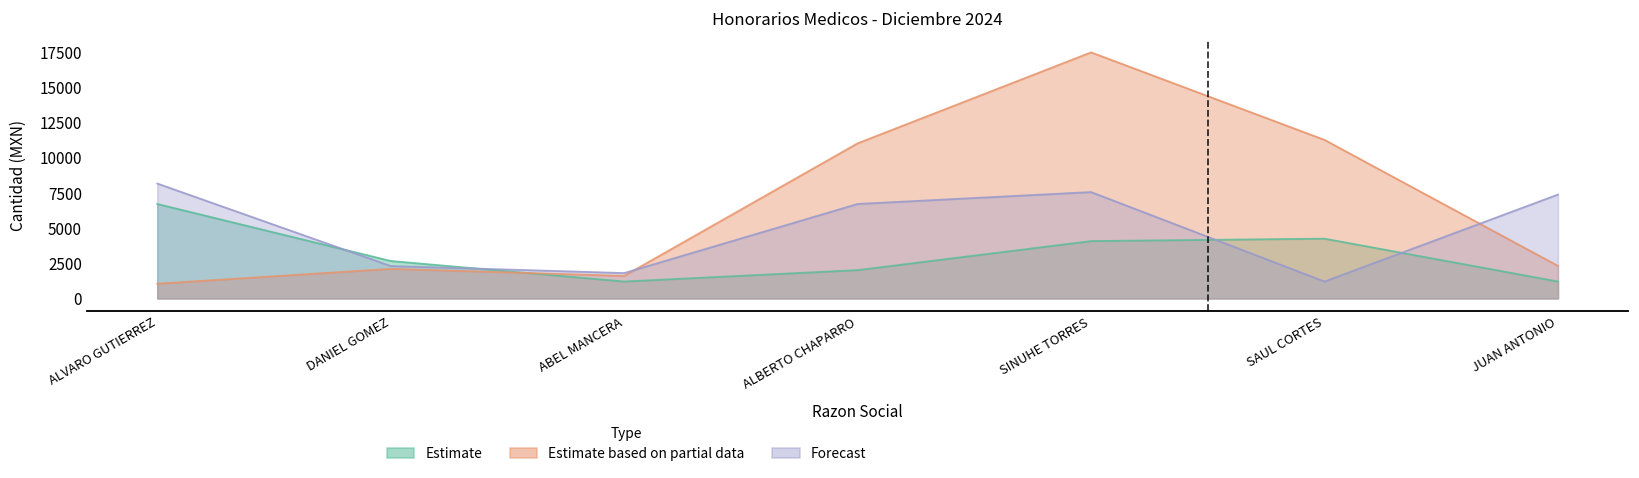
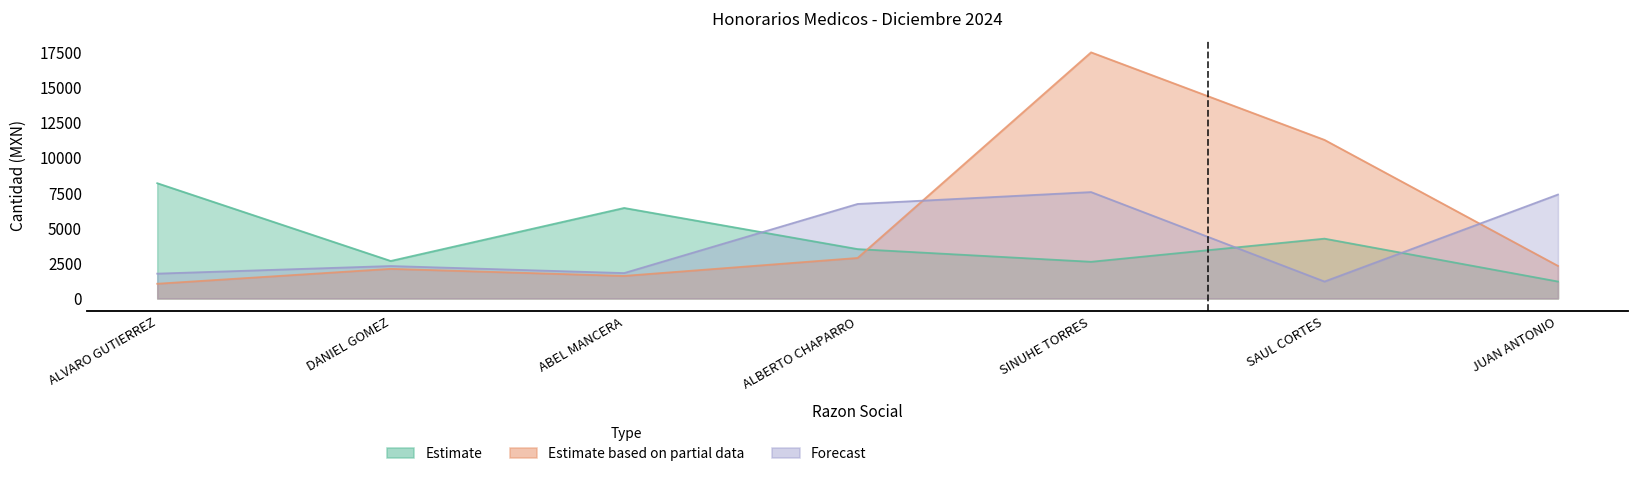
  {
    "Estimate": {
-     "ALVARO GUTIERREZ": 6700,
+     "ALVARO GUTIERREZ": 8200,
      "DANIEL GOMEZ": 2700,
-     "ABEL MANCERA": 1200,
-     "ALBERTO CHAPARRO": 2000,
-     "SINUHE TORRES": 4100,
+     "ABEL MANCERA": 6400,
+     "ALBERTO CHAPARRO": 3500,
+     "SINUHE TORRES": 2600,
      "SAUL CORTES": 4200,
      "JUAN ANTONIO": 1200
    },
    "Estimate based on partial data": {
      "ALVARO GUTIERREZ": 1000,
      "DANIEL GOMEZ": 2100,
      "ABEL MANCERA": 1600,
-     "ALBERTO CHAPARRO": 11000,
+     "ALBERTO CHAPARRO": 2900,
      "SINUHE TORRES": 17500,
      "SAUL CORTES": 11200,
      "JUAN ANTONIO": 2300
    },
    "Forecast": {
-     "ALVARO GUTIERREZ": 8100,
+     "ALVARO GUTIERREZ": 1800,
      "DANIEL GOMEZ": 2300,
      "ABEL MANCERA": 1800,
      "ALBERTO CHAPARRO": 6700,
      "SINUHE TORRES": 7500,
      "SAUL CORTES": 1200,
      "JUAN ANTONIO": 7400
    }
  }
